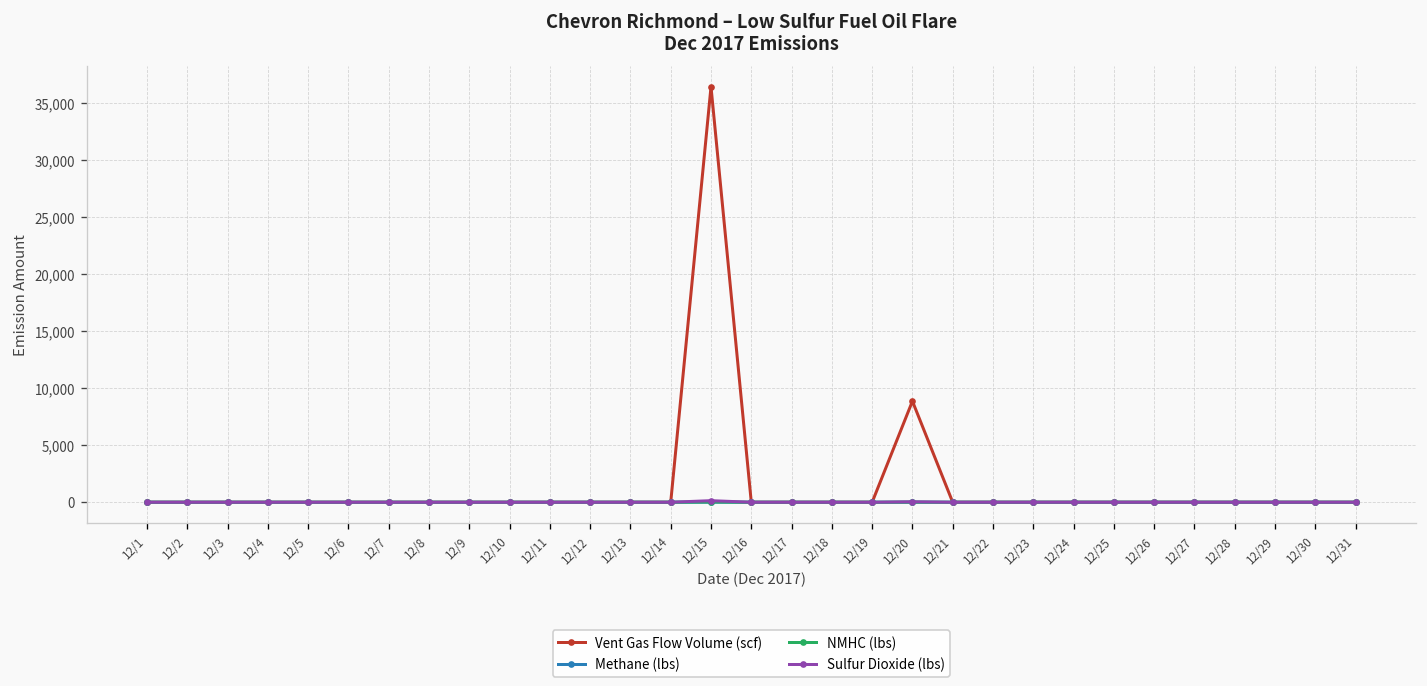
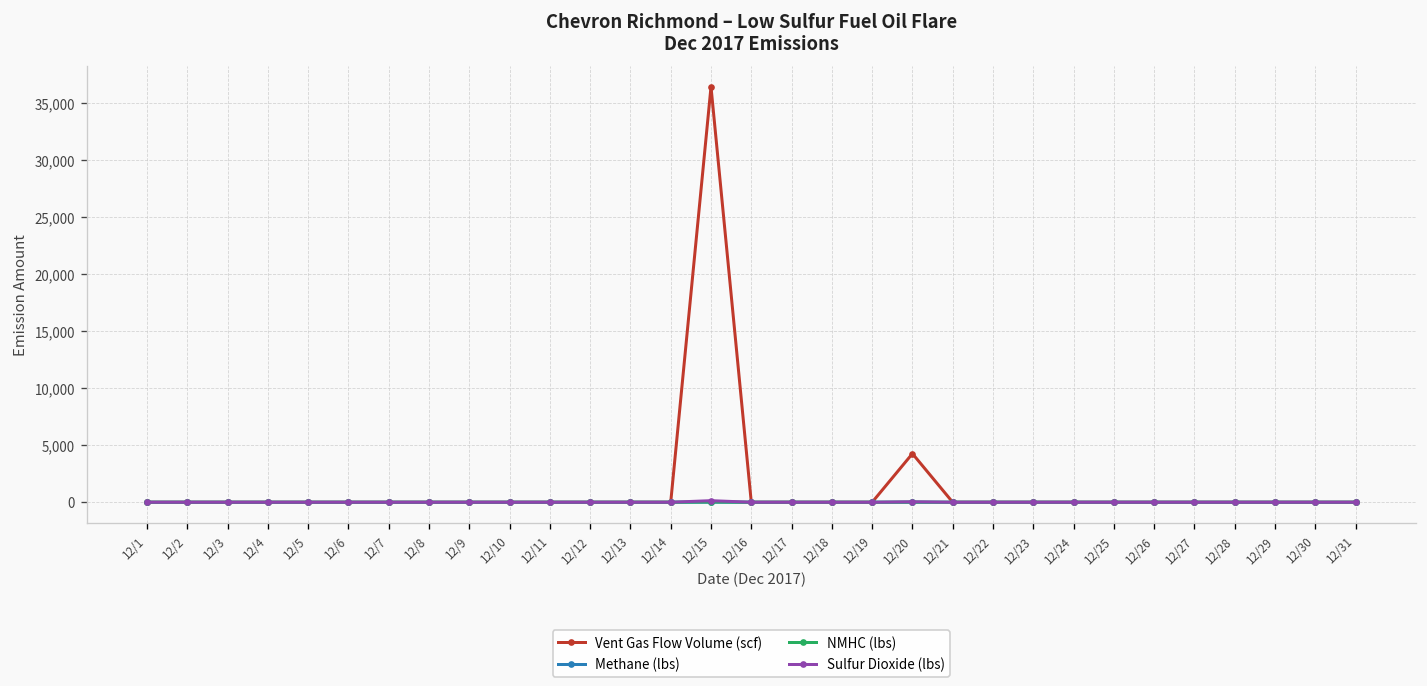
  {
    "Vent Gas Flow Volume (scf)": {
      "12/15": "36,000",
-     "12/20": "9,000"
+     "12/20": "4,000"
    }
  }
